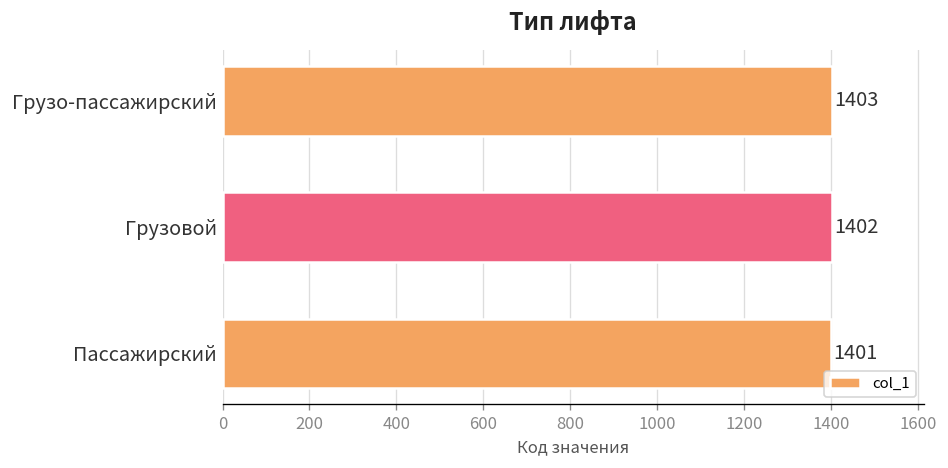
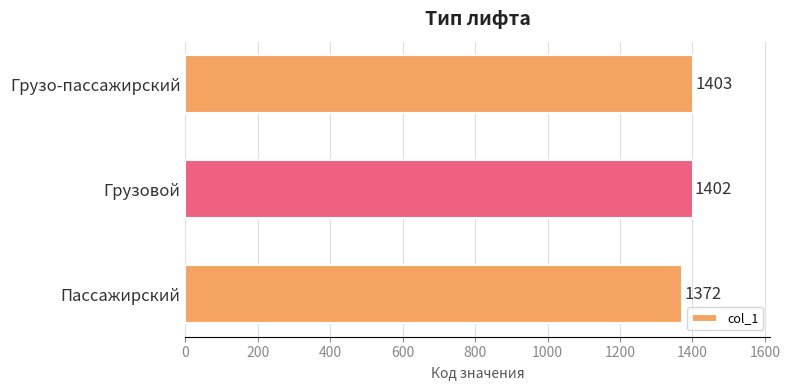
  {
    "Грузо-пассажирский": 1403,
    "Грузовой": 1402,
-   "Пассажирский": 1401
+   "Пассажирский": 1372
  }
